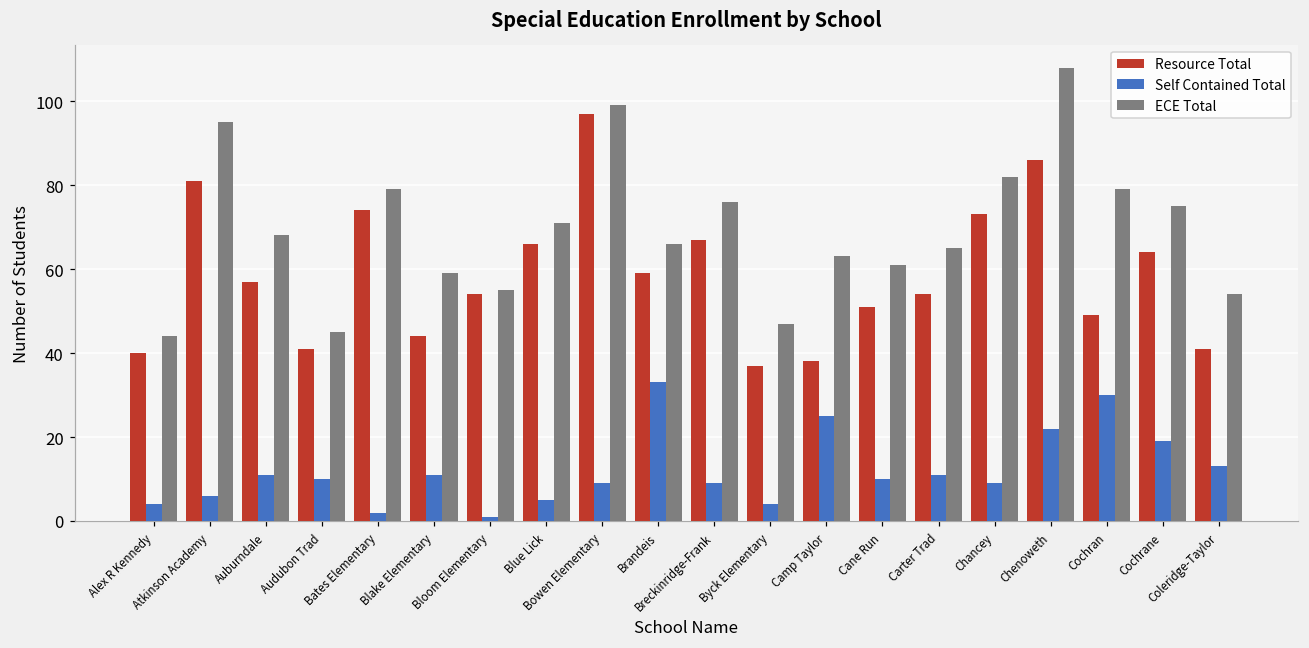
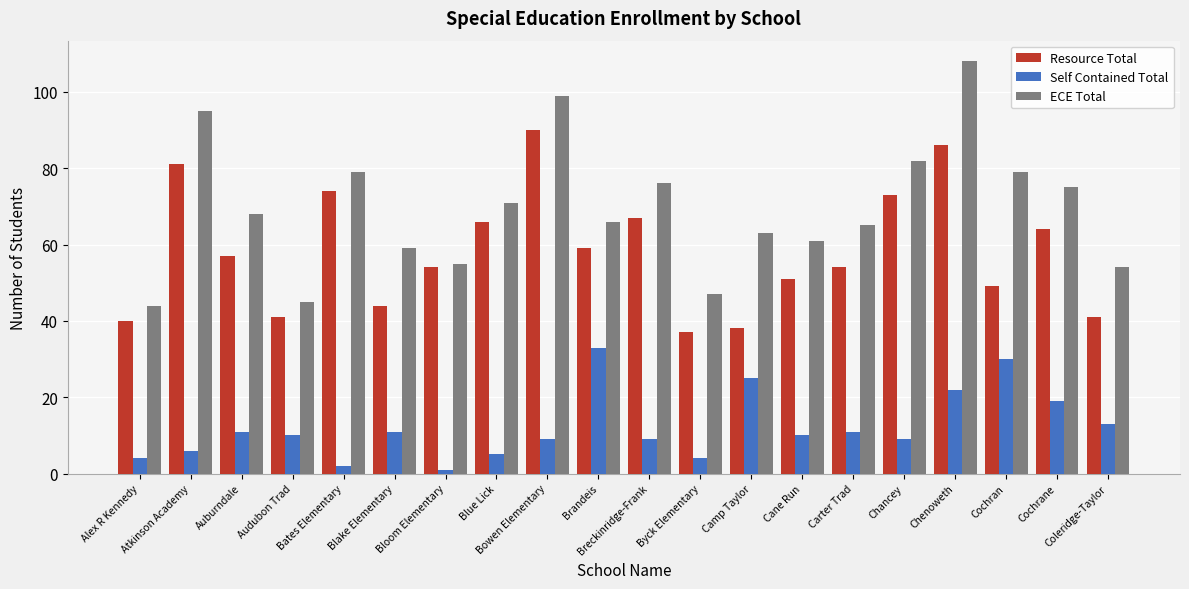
  {
    "Resource Total": {
      "Alex R Kennedy": 40,
      "Atkinson Academy": 81,
      "Auburndale": 57,
      "Audubon Trad": 41,
      "Bates Elementary": 74,
      "Blake Elementary": 44,
      "Bloom Elementary": 54,
      "Blue Lick": 66,
-     "Bowen Elementary": 97,
+     "Bowen Elementary": 90,
      "Brandeis": 59,
      "Breckinridge-Frank": 67,
      "Byck Elementary": 37,
      "Camp Taylor": 38,
      "Cane Run": 51,
      "Carter Trad": 54,
      "Chancey": 73,
      "Chenoweth": 86,
      "Cochran": 49,
      "Cochrane": 64,
      "Coleridge-Taylor": 41
    },
    "Self Contained Total": {
      "Alex R Kennedy": 4,
      "Atkinson Academy": 6,
      "Auburndale": 11,
      "Audubon Trad": 10,
      "Bates Elementary": 2,
      "Blake Elementary": 11,
      "Bloom Elementary": 1,
      "Blue Lick": 5,
      "Bowen Elementary": 9,
      "Brandeis": 33,
      "Breckinridge-Frank": 9,
      "Byck Elementary": 4,
      "Camp Taylor": 25,
      "Cane Run": 10,
      "Carter Trad": 11,
      "Chancey": 9,
      "Chenoweth": 22,
      "Cochran": 30,
      "Cochrane": 19,
      "Coleridge-Taylor": 13
    },
    "ECE Total": {
      "Alex R Kennedy": 44,
      "Atkinson Academy": 95,
      "Auburndale": 68,
      "Audubon Trad": 45,
      "Bates Elementary": 79,
      "Blake Elementary": 59,
      "Bloom Elementary": 55,
      "Blue Lick": 71,
      "Bowen Elementary": 99,
      "Brandeis": 66,
      "Breckinridge-Frank": 76,
      "Byck Elementary": 47,
      "Camp Taylor": 63,
      "Cane Run": 61,
      "Carter Trad": 65,
      "Chancey": 82,
      "Chenoweth": 108,
      "Cochran": 79,
      "Cochrane": 75,
      "Coleridge-Taylor": 54
    }
  }
